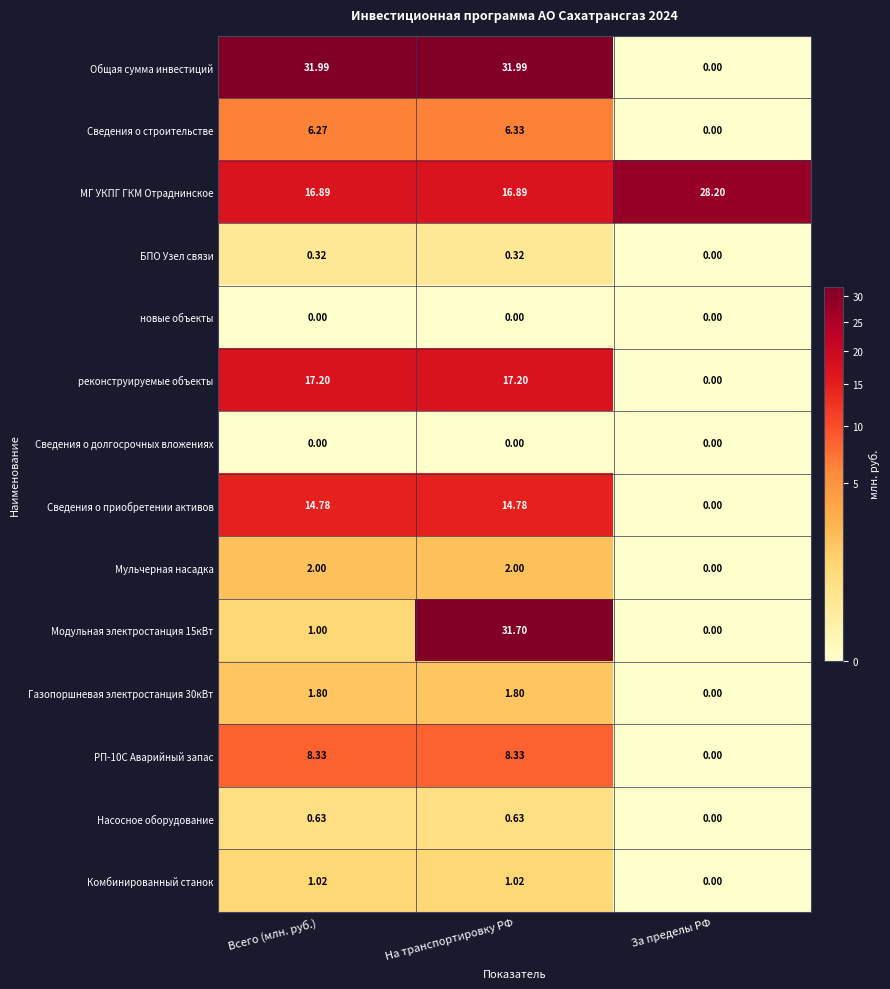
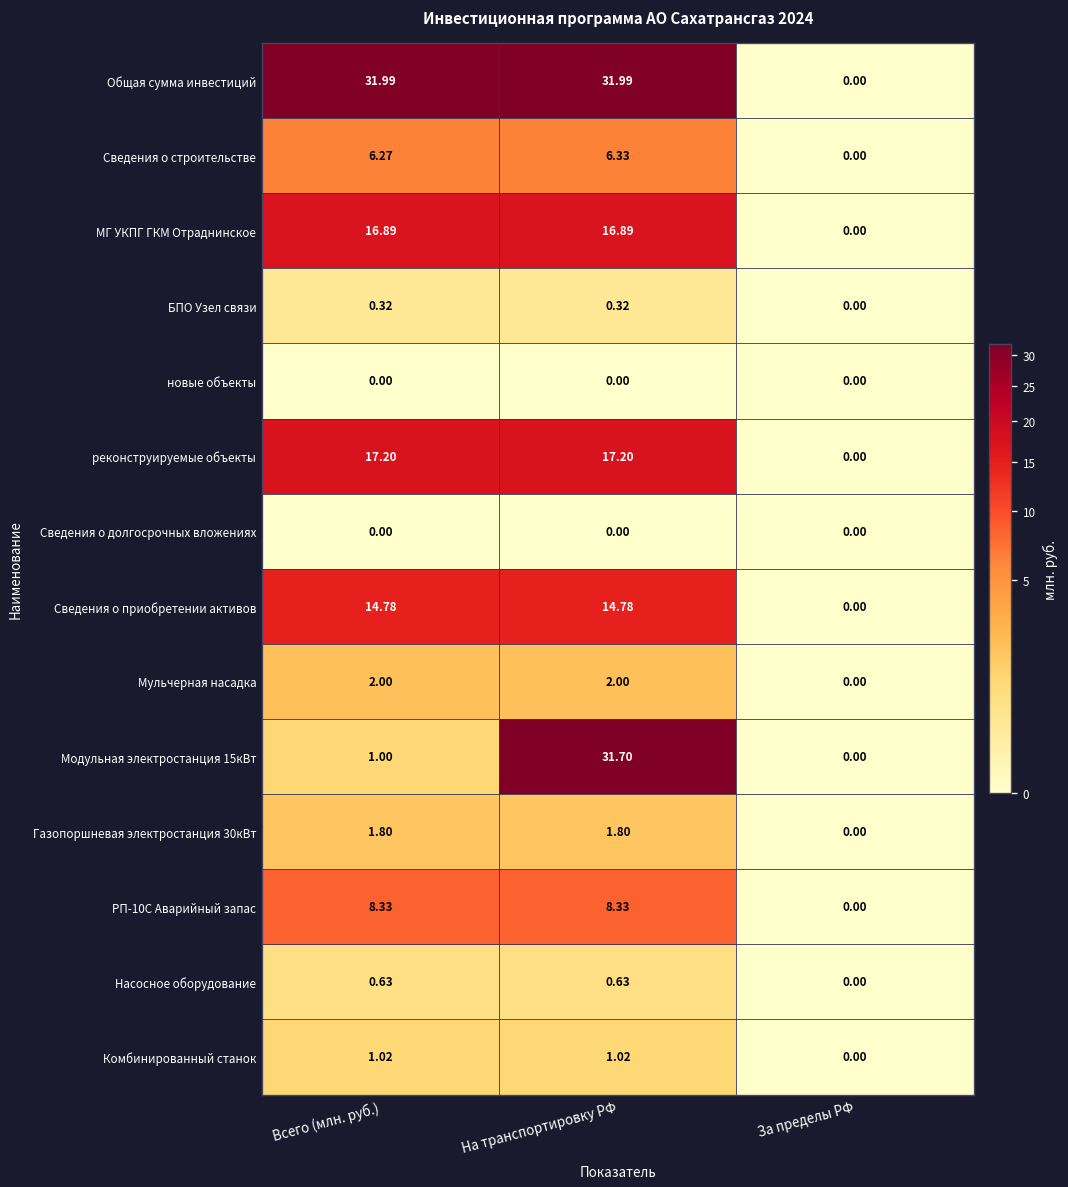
  {
    "Общая сумма инвестиций": {
      "Всего (млн. руб.)": 31.99,
      "На транспортировку РФ": 31.99,
      "За пределы РФ": 0.00
    },
    "Сведения о строительстве": {
      "Всего (млн. руб.)": 6.27,
      "На транспортировку РФ": 6.33,
      "За пределы РФ": 0.00
    },
    "МГ УКПГ ГКМ Отраднинское": {
      "Всего (млн. руб.)": 16.89,
      "На транспортировку РФ": 16.89,
-     "За пределы РФ": 28.20
+     "За пределы РФ": 0.00
    },
    "БПО Узел связи": {
      "Всего (млн. руб.)": 0.32,
      "На транспортировку РФ": 0.32,
      "За пределы РФ": 0.00
    },
    "новые объекты": {
      "Всего (млн. руб.)": 0.00,
      "На транспортировку РФ": 0.00,
      "За пределы РФ": 0.00
    },
    "реконструируемые объекты": {
      "Всего (млн. руб.)": 17.20,
      "На транспортировку РФ": 17.20,
      "За пределы РФ": 0.00
    },
    "Сведения о долгосрочных вложениях": {
      "Всего (млн. руб.)": 0.00,
      "На транспортировку РФ": 0.00,
      "За пределы РФ": 0.00
    },
    "Сведения о приобретении активов": {
      "Всего (млн. руб.)": 14.78,
      "На транспортировку РФ": 14.78,
      "За пределы РФ": 0.00
    },
    "Мульчерная насадка": {
      "Всего (млн. руб.)": 2.00,
      "На транспортировку РФ": 2.00,
      "За пределы РФ": 0.00
    },
    "Модульная электростанция 15кВт": {
      "Всего (млн. руб.)": 1.00,
      "На транспортировку РФ": 31.70,
      "За пределы РФ": 0.00
    },
    "Газопоршневая электростанция 30кВт": {
      "Всего (млн. руб.)": 1.80,
      "На транспортировку РФ": 1.80,
      "За пределы РФ": 0.00
    },
    "РП-10С Аварийный запас": {
      "Всего (млн. руб.)": 8.33,
      "На транспортировку РФ": 8.33,
      "За пределы РФ": 0.00
    },
    "Насосное оборудование": {
      "Всего (млн. руб.)": 0.63,
      "На транспортировку РФ": 0.63,
      "За пределы РФ": 0.00
    },
    "Комбинированный станок": {
      "Всего (млн. руб.)": 1.02,
      "На транспортировку РФ": 1.02,
      "За пределы РФ": 0.00
    }
  }
